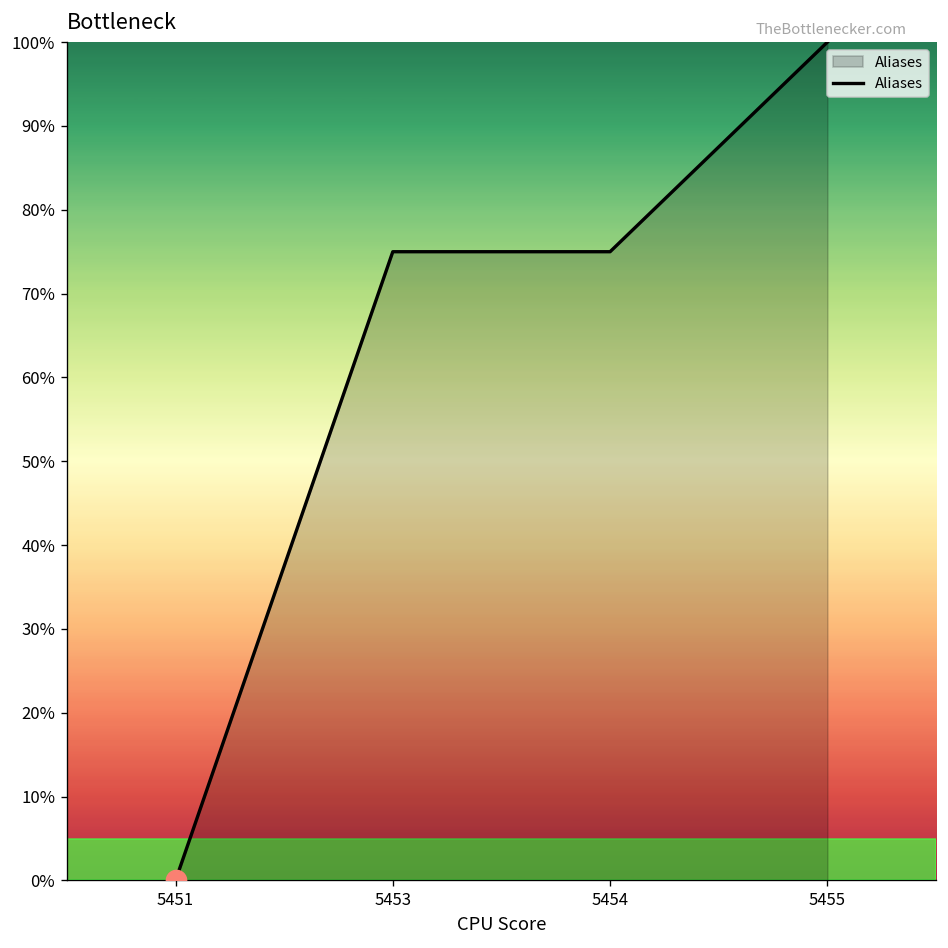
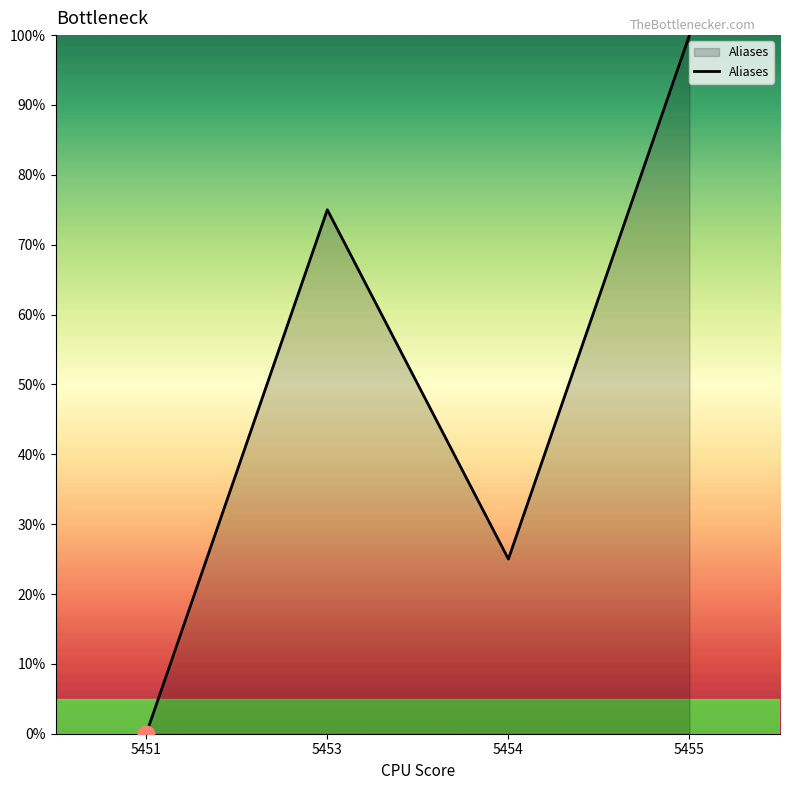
  {
    "Aliases": {
      "5453": "75%",
-     "5454": "75%",
+     "5454": "25%",
      "5455": "100%"
    }
  }
